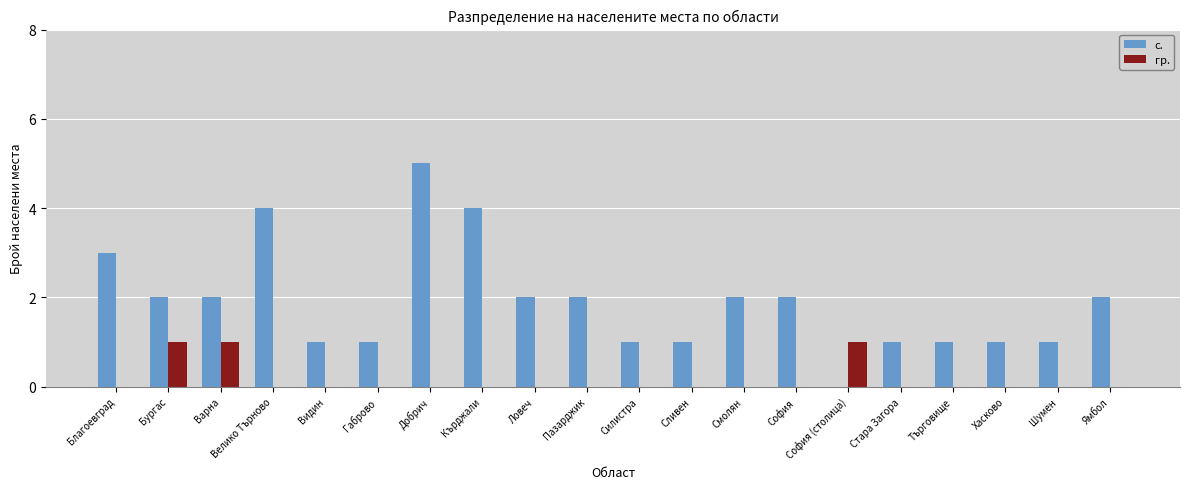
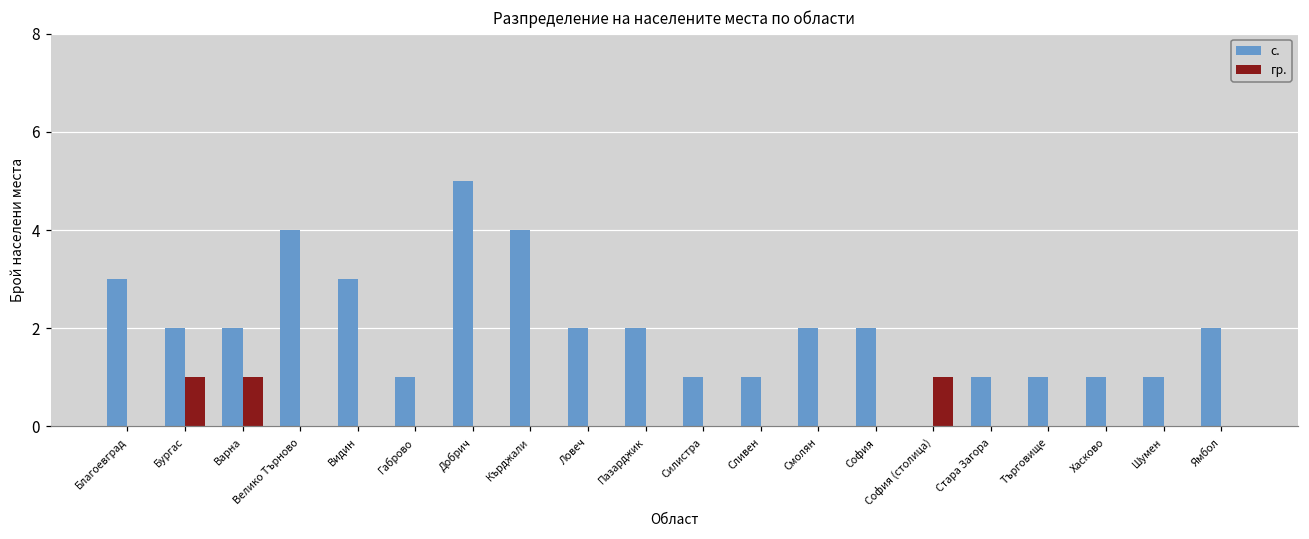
  {
    "с.": {
      "Благоевград": 3,
      "Бургас": 2,
      "Варна": 2,
      "Велико Търново": 4,
-     "Видин": 1,
+     "Видин": 3,
      "Габрово": 1,
      "Добрич": 5,
      "Кърджали": 4,
      "Ловеч": 2,
      "Пазарджик": 2,
      "Силистра": 1,
      "Сливен": 1,
      "Смолян": 2,
      "София": 2,
      "София (столица)": 0,
      "Стара Загора": 1,
      "Търговище": 1,
      "Хасково": 1,
      "Шумен": 1,
      "Ямбол": 2
    },
    "гр.": {
      "Благоевград": 0,
      "Бургас": 1,
      "Варна": 1,
      "Велико Търново": 0,
      "Видин": 0,
      "Габрово": 0,
      "Добрич": 0,
      "Кърджали": 0,
      "Ловеч": 0,
      "Пазарджик": 0,
      "Силистра": 0,
      "Сливен": 0,
      "Смолян": 0,
      "София": 0,
      "София (столица)": 1,
      "Стара Загора": 0,
      "Търговище": 0,
      "Хасково": 0,
      "Шумен": 0,
      "Ямбол": 0
    }
  }
